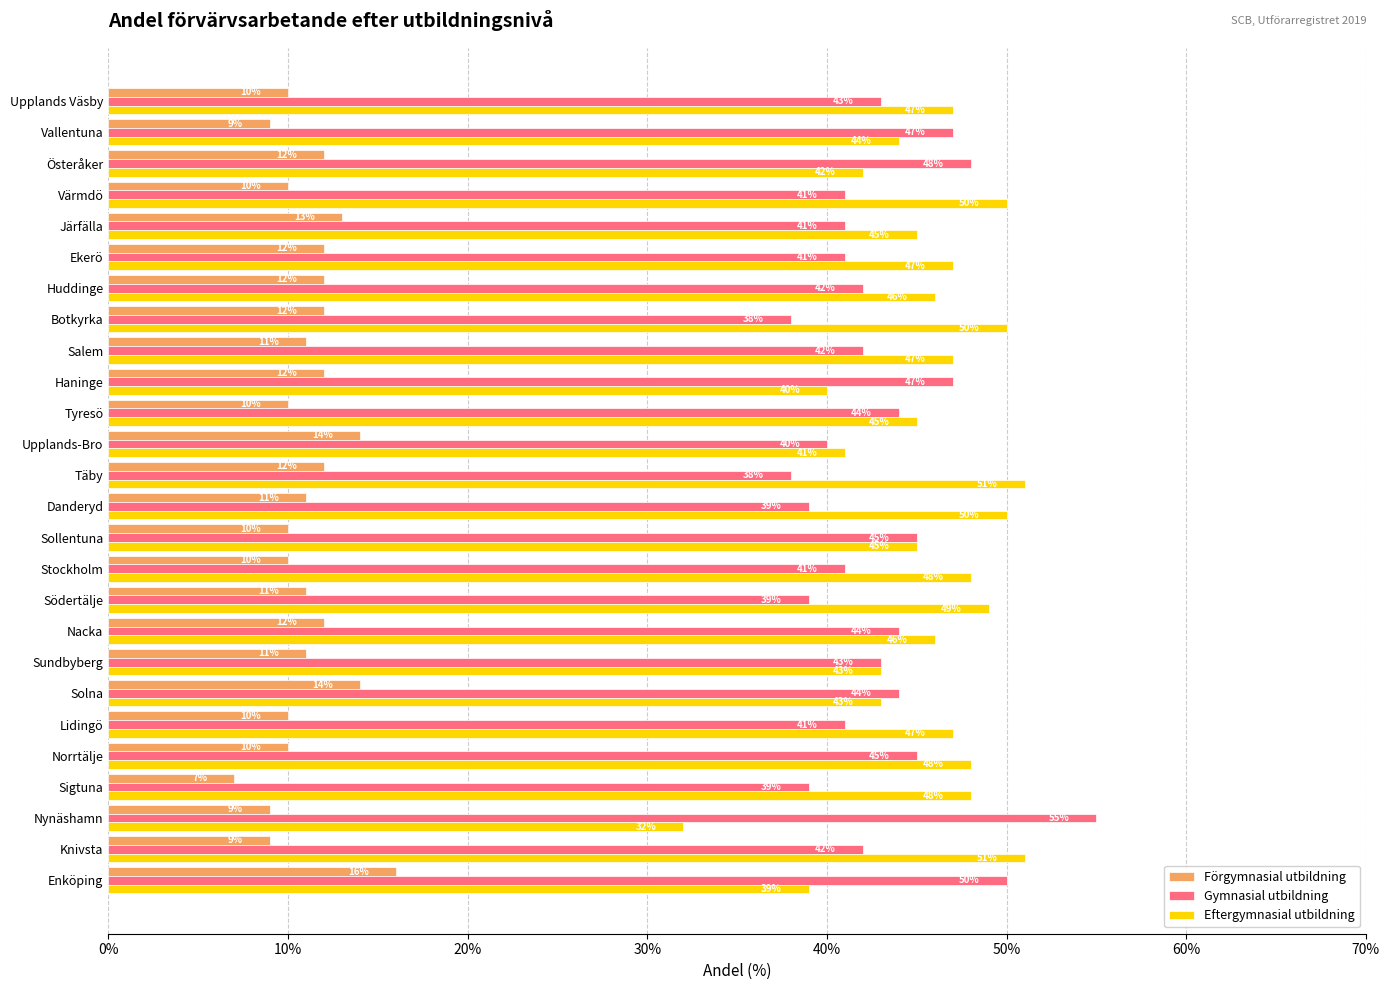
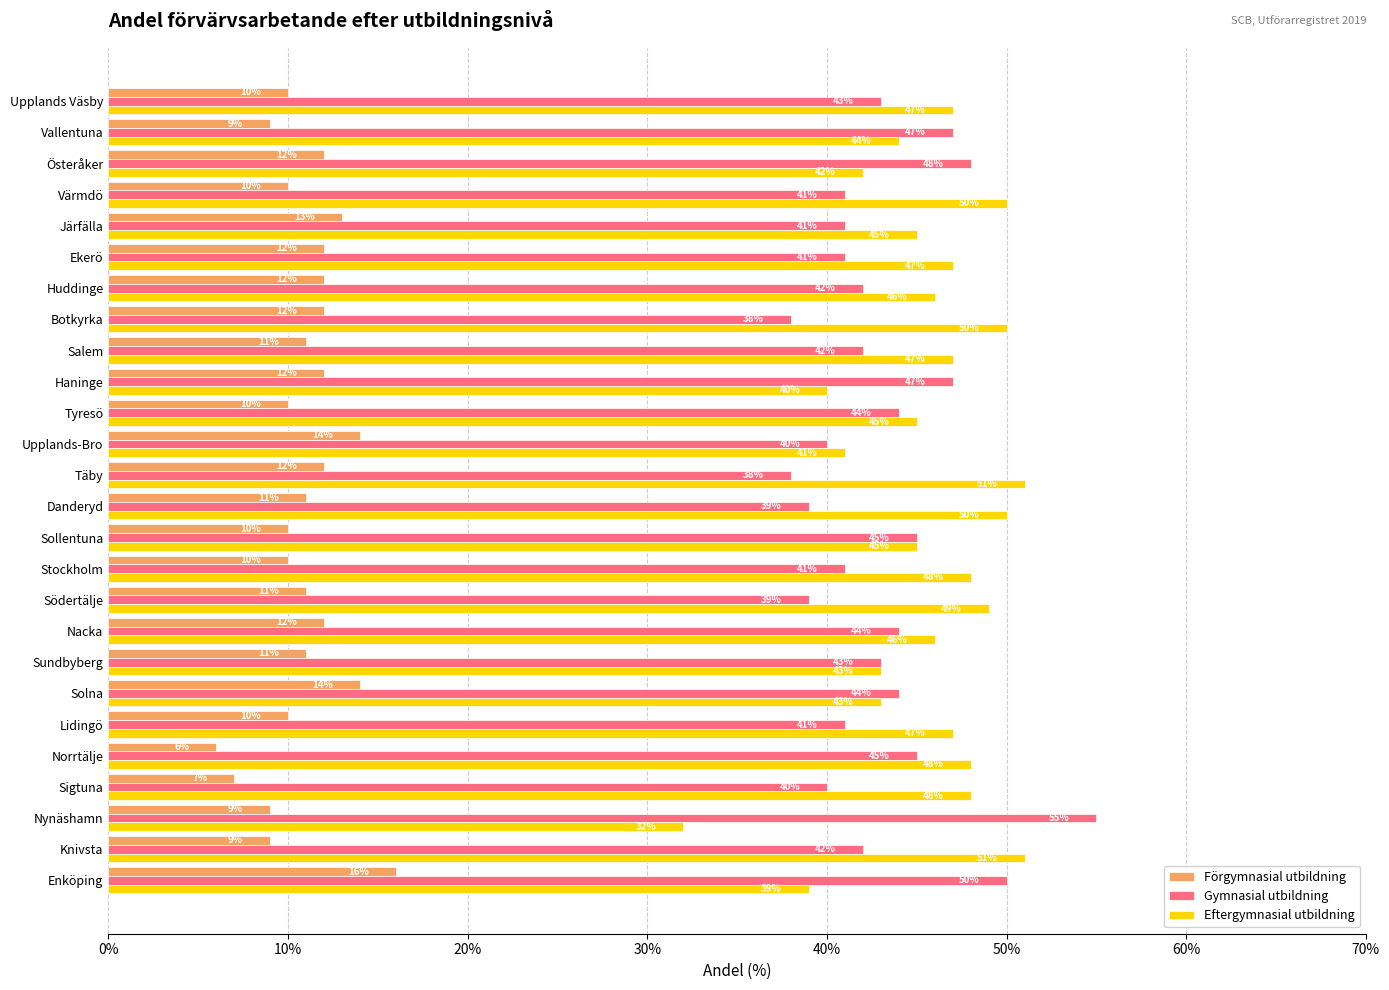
  {
    "Förgymnasial utbildning": {
      "Upplands Väsby": "10%",
      "Vallentuna": "9%",
      "Österåker": "12%",
      "Värmdö": "10%",
      "Järfälla": "13%",
      "Ekerö": "12%",
      "Huddinge": "12%",
      "Botkyrka": "12%",
      "Salem": "11%",
      "Haninge": "12%",
      "Tyresö": "10%",
      "Upplands-Bro": "14%",
      "Täby": "12%",
      "Danderyd": "11%",
      "Sollentuna": "10%",
      "Stockholm": "10%",
      "Södertälje": "11%",
      "Nacka": "12%",
      "Sundbyberg": "11%",
      "Solna": "14%",
      "Lidingö": "10%",
-     "Norrtälje": "10%",
+     "Norrtälje": "6%",
      "Sigtuna": "7%",
      "Nynäshamn": "9%",
      "Knivsta": "9%",
      "Enköping": "16%"
    },
    "Gymnasial utbildning": {
      "Upplands Väsby": "43%",
      "Vallentuna": "47%",
      "Österåker": "48%",
      "Värmdö": "41%",
      "Järfälla": "41%",
      "Ekerö": "41%",
      "Huddinge": "42%",
      "Botkyrka": "38%",
      "Salem": "42%",
      "Haninge": "47%",
      "Tyresö": "44%",
      "Upplands-Bro": "40%",
      "Täby": "38%",
      "Danderyd": "39%",
      "Sollentuna": "45%",
      "Stockholm": "41%",
      "Södertälje": "39%",
      "Nacka": "44%",
      "Sundbyberg": "43%",
      "Solna": "44%",
      "Lidingö": "41%",
      "Norrtälje": "45%",
-     "Sigtuna": "39%",
+     "Sigtuna": "40%",
      "Nynäshamn": "55%",
      "Knivsta": "42%",
      "Enköping": "50%"
    },
    "Eftergymnasial utbildning": {
      "Upplands Väsby": "47%",
      "Vallentuna": "44%",
      "Österåker": "42%",
      "Värmdö": "50%",
      "Järfälla": "45%",
      "Ekerö": "47%",
      "Huddinge": "46%",
      "Botkyrka": "50%",
      "Salem": "47%",
      "Haninge": "40%",
      "Tyresö": "45%",
      "Upplands-Bro": "41%",
      "Täby": "51%",
      "Danderyd": "50%",
      "Sollentuna": "45%",
      "Stockholm": "48%",
      "Södertälje": "49%",
      "Nacka": "46%",
      "Sundbyberg": "43%",
      "Solna": "43%",
      "Lidingö": "47%",
      "Norrtälje": "48%",
      "Sigtuna": "48%",
      "Nynäshamn": "32%",
      "Knivsta": "51%",
      "Enköping": "39%"
    }
  }
